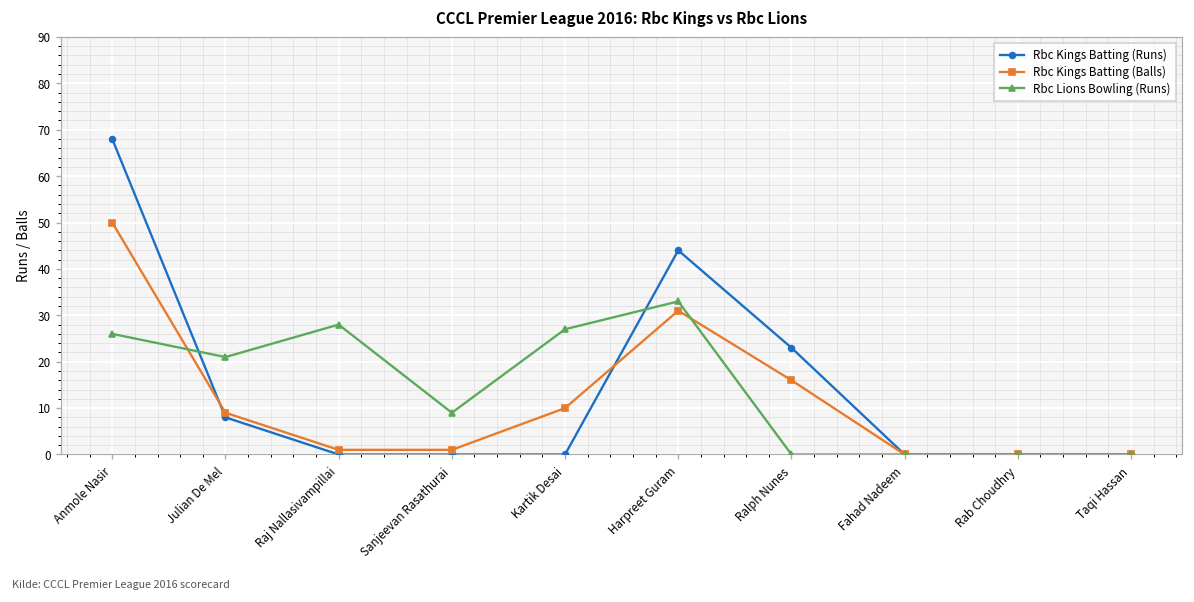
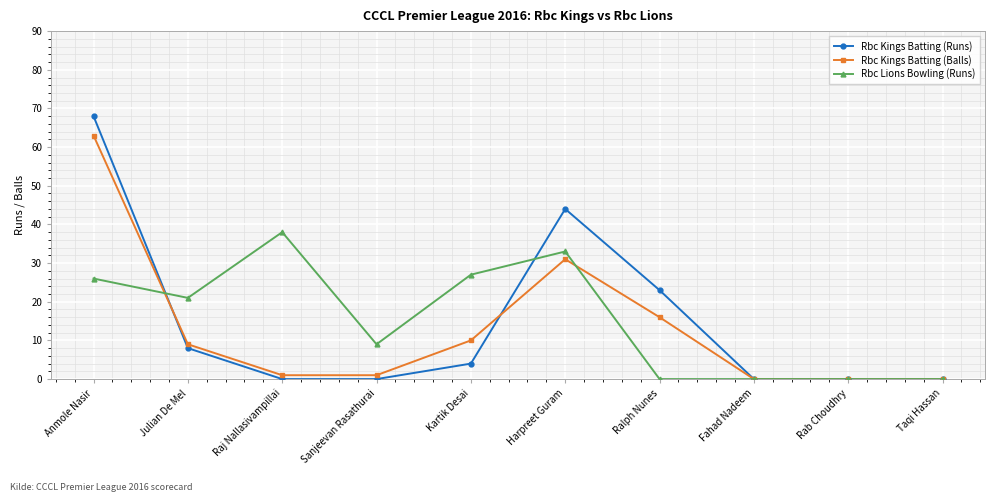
  {
    "Rbc Kings Batting (Runs)": {
      "Anmole Nasir": 68,
      "Julian De Mel": 8,
      "Raj Nallasivampillai": 0,
      "Sanjeevan Rasathurai": 0,
-     "Kartik Desai": 0,
+     "Kartik Desai": 4,
      "Harpreet Guram": 44,
      "Ralph Nunes": 23
    },
    "Rbc Kings Batting (Balls)": {
-     "Anmole Nasir": 50,
+     "Anmole Nasir": 63,
      "Julian De Mel": 9,
      "Raj Nallasivampillai": 1,
      "Sanjeevan Rasathurai": 1,
      "Kartik Desai": 10,
      "Harpreet Guram": 31,
      "Ralph Nunes": 16
    },
    "Rbc Lions Bowling (Runs)": {
      "Anmole Nasir": 26,
      "Julian De Mel": 21,
-     "Raj Nallasivampillai": 28,
+     "Raj Nallasivampillai": 38,
      "Sanjeevan Rasathurai": 9,
      "Kartik Desai": 27,
      "Harpreet Guram": 33,
      "Ralph Nunes": 0
    }
  }
